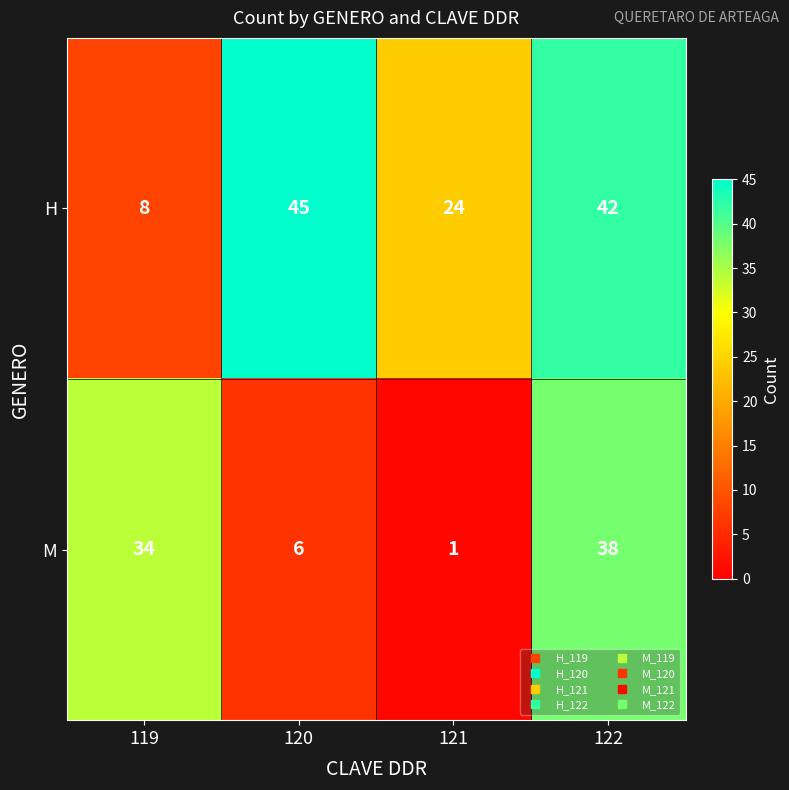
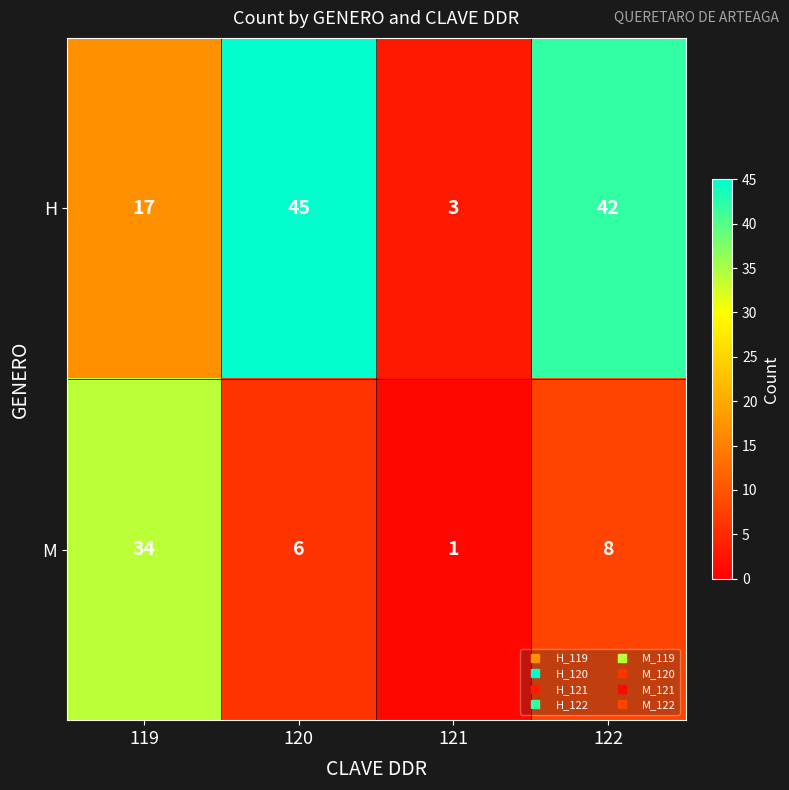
  {
    "H": {
-     "119": 8,
+     "119": 17,
      "120": 45,
-     "121": 24,
+     "121": 3,
      "122": 42
    },
    "M": {
      "119": 34,
      "120": 6,
      "121": 1,
-     "122": 38
+     "122": 8
    }
  }
